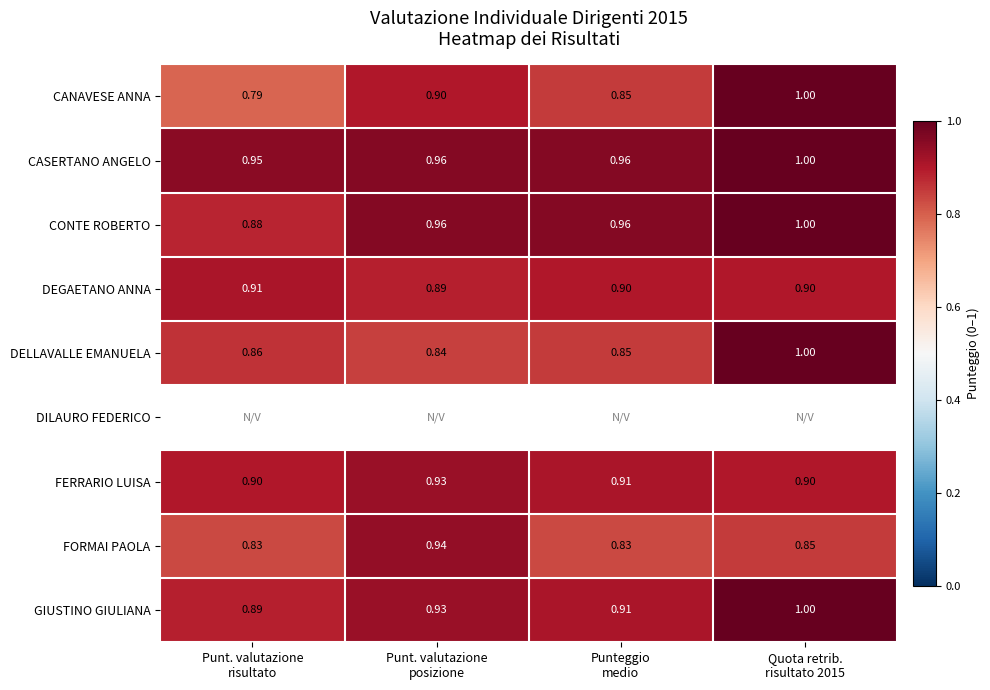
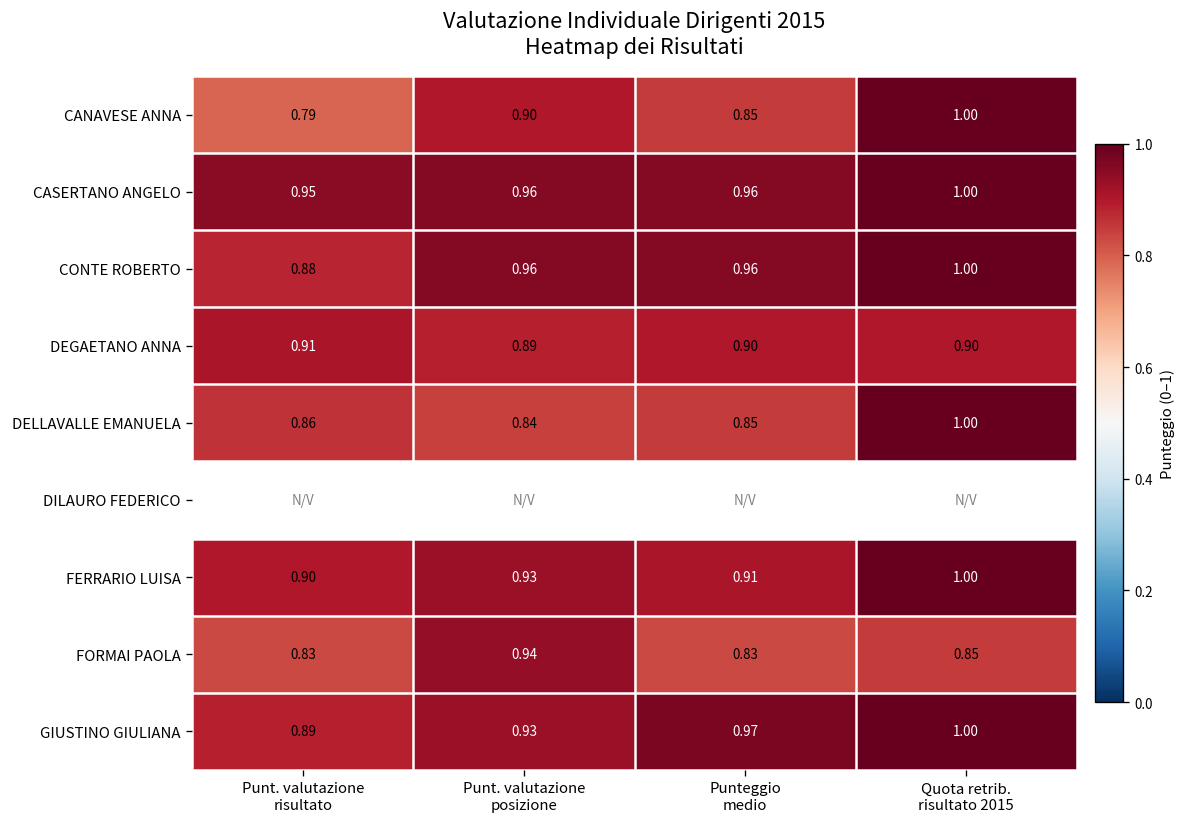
  {
    "CANAVESE ANNA": {
      "Punt. valutazione risultato": 0.79,
      "Punt. valutazione posizione": 0.90,
      "Punteggio medio": 0.85,
      "Quota retrib. risultato 2015": 1.00
    },
    "CASERTANO ANGELO": {
      "Punt. valutazione risultato": 0.95,
      "Punt. valutazione posizione": 0.96,
      "Punteggio medio": 0.96,
      "Quota retrib. risultato 2015": 1.00
    },
    "CONTE ROBERTO": {
      "Punt. valutazione risultato": 0.88,
      "Punt. valutazione posizione": 0.96,
      "Punteggio medio": 0.96,
      "Quota retrib. risultato 2015": 1.00
    },
    "DEGAETANO ANNA": {
      "Punt. valutazione risultato": 0.91,
      "Punt. valutazione posizione": 0.89,
      "Punteggio medio": 0.90,
      "Quota retrib. risultato 2015": 0.90
    },
    "DELLAVALLE EMANUELA": {
      "Punt. valutazione risultato": 0.86,
      "Punt. valutazione posizione": 0.84,
      "Punteggio medio": 0.85,
      "Quota retrib. risultato 2015": 1.00
    },
    "FERRARIO LUISA": {
      "Punt. valutazione risultato": 0.90,
      "Punt. valutazione posizione": 0.93,
      "Punteggio medio": 0.91,
-     "Quota retrib. risultato 2015": 0.90
+     "Quota retrib. risultato 2015": 1.00
    },
    "FORMAI PAOLA": {
      "Punt. valutazione risultato": 0.83,
      "Punt. valutazione posizione": 0.94,
      "Punteggio medio": 0.83,
      "Quota retrib. risultato 2015": 0.85
    },
    "GIUSTINO GIULIANA": {
      "Punt. valutazione risultato": 0.89,
      "Punt. valutazione posizione": 0.93,
-     "Punteggio medio": 0.91,
+     "Punteggio medio": 0.97,
      "Quota retrib. risultato 2015": 1.00
    }
  }
